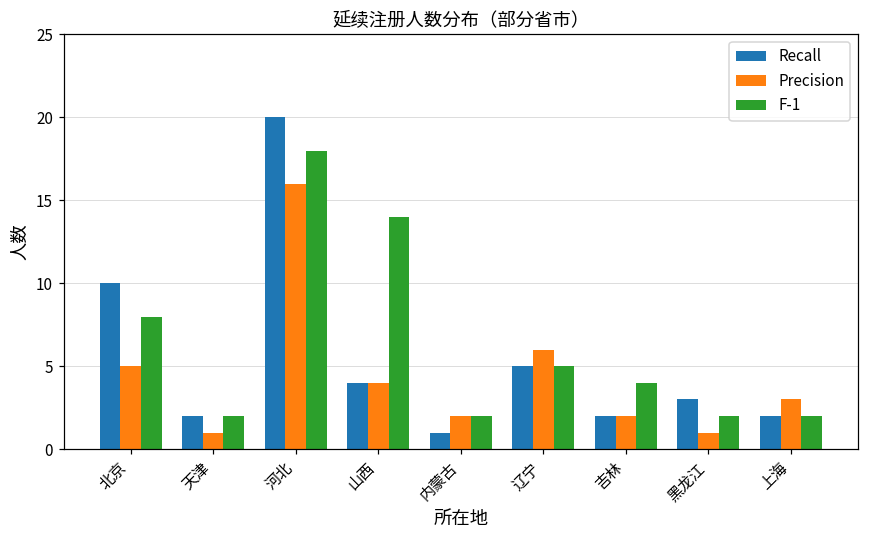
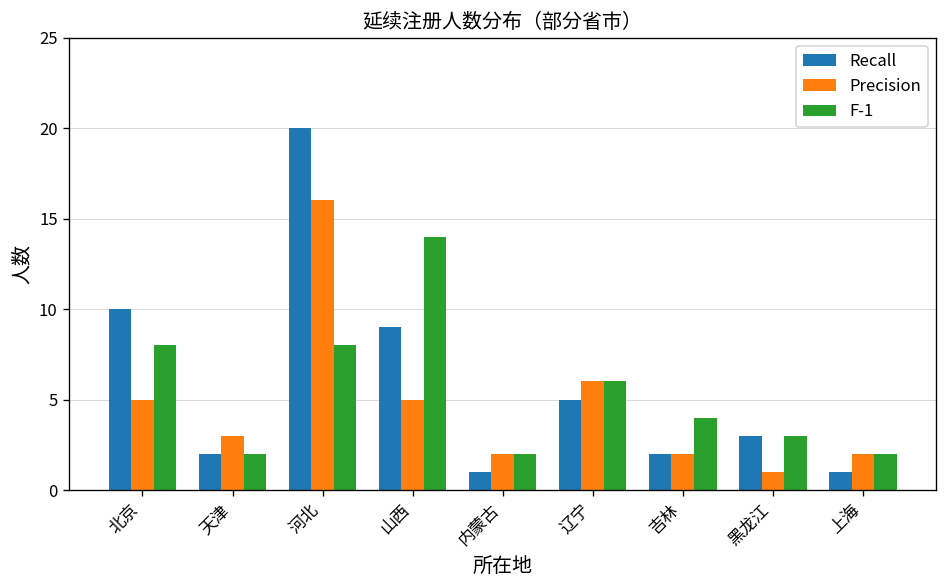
  {
    "Recall": {
      "北京": 10,
      "天津": 2,
      "河北": 20,
-     "山西": 4,
+     "山西": 9,
      "内蒙古": 1,
      "辽宁": 5,
      "吉林": 2,
      "黑龙江": 3,
-     "上海": 2
+     "上海": 1
    },
    "Precision": {
      "北京": 5,
-     "天津": 1,
+     "天津": 3,
      "河北": 16,
-     "山西": 4,
+     "山西": 5,
      "内蒙古": 2,
      "辽宁": 6,
      "吉林": 2,
      "黑龙江": 1,
-     "上海": 3
+     "上海": 2
    },
    "F-1": {
      "北京": 8,
      "天津": 2,
-     "河北": 18,
+     "河北": 8,
      "山西": 14,
      "内蒙古": 2,
-     "辽宁": 5,
+     "辽宁": 6,
      "吉林": 4,
-     "黑龙江": 2,
+     "黑龙江": 3,
      "上海": 2
    }
  }
